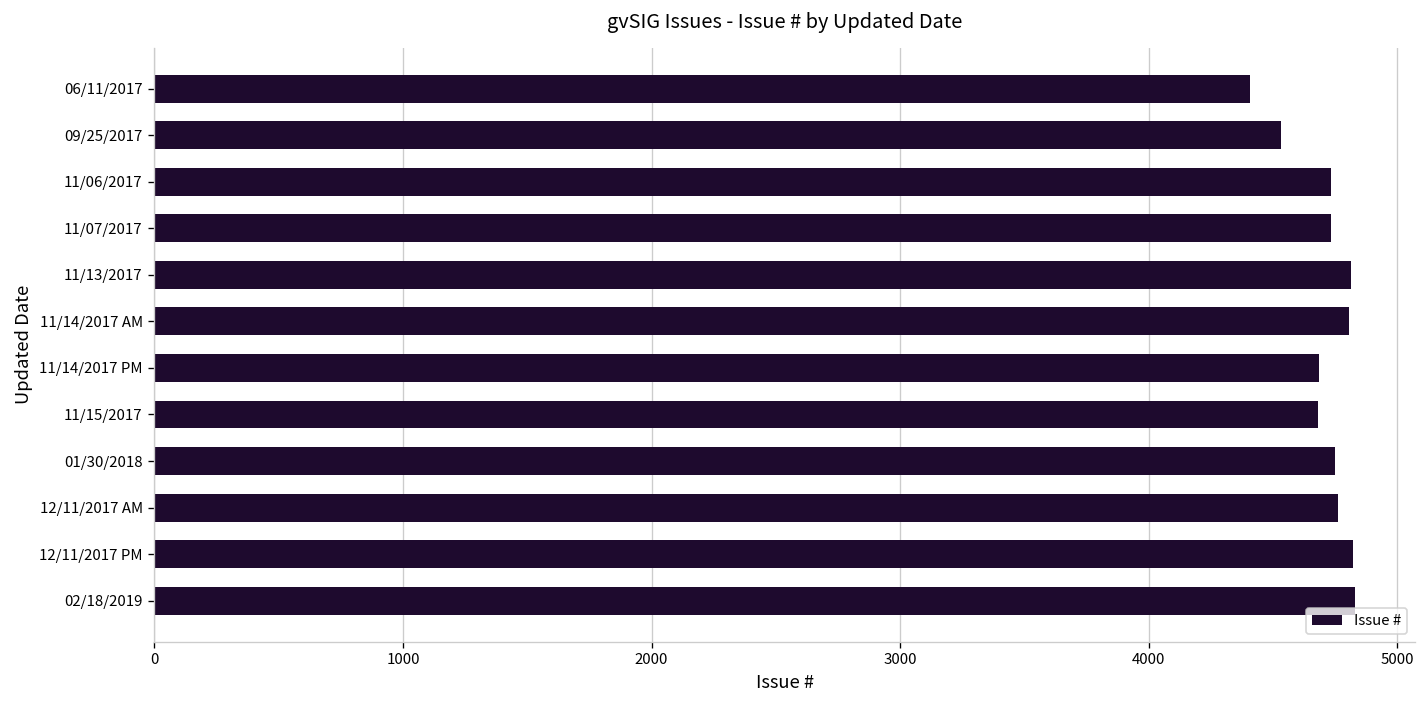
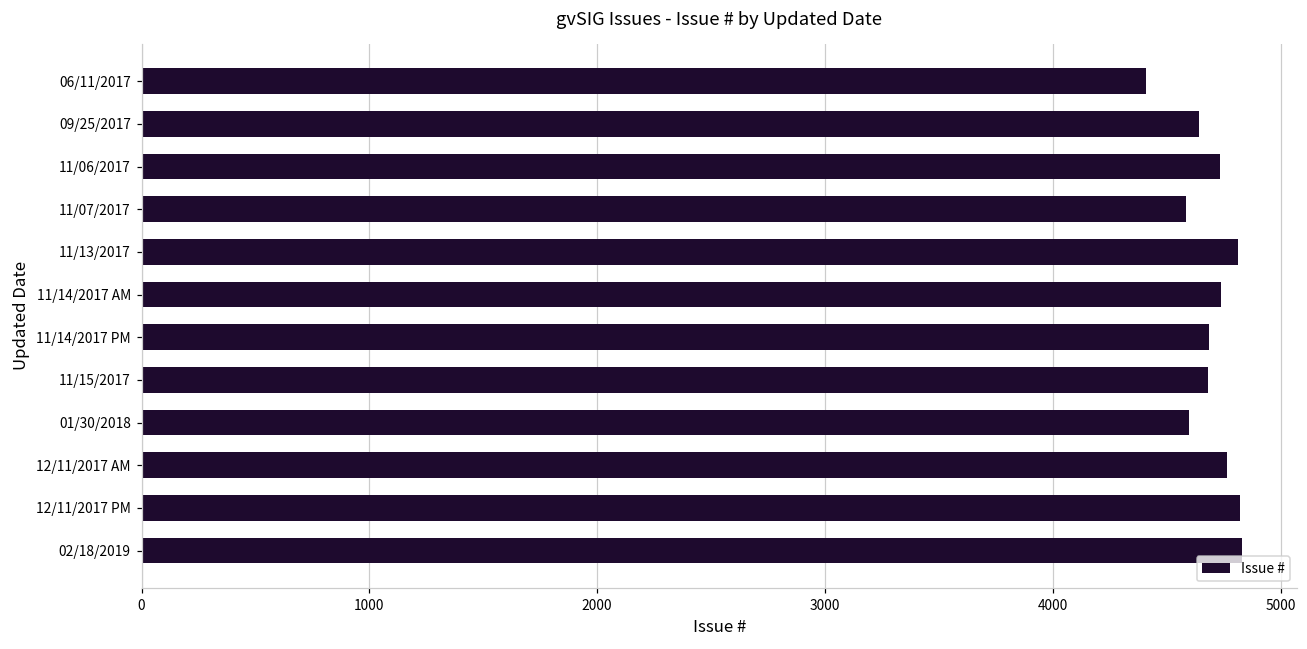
  {
    "06/11/2017": 4410,
-   "09/25/2017": 4530,
+   "09/25/2017": 4640,
    "11/06/2017": 4730,
-   "11/07/2017": 4730,
+   "11/07/2017": 4580,
    "11/13/2017": 4810,
-   "11/14/2017 AM": 4810,
+   "11/14/2017 AM": 4740,
    "11/14/2017 PM": 4680,
    "11/15/2017": 4680,
-   "01/30/2018": 4750,
+   "01/30/2018": 4600,
    "12/11/2017 AM": 4760,
    "12/11/2017 PM": 4820,
    "02/18/2019": 4830
  }
